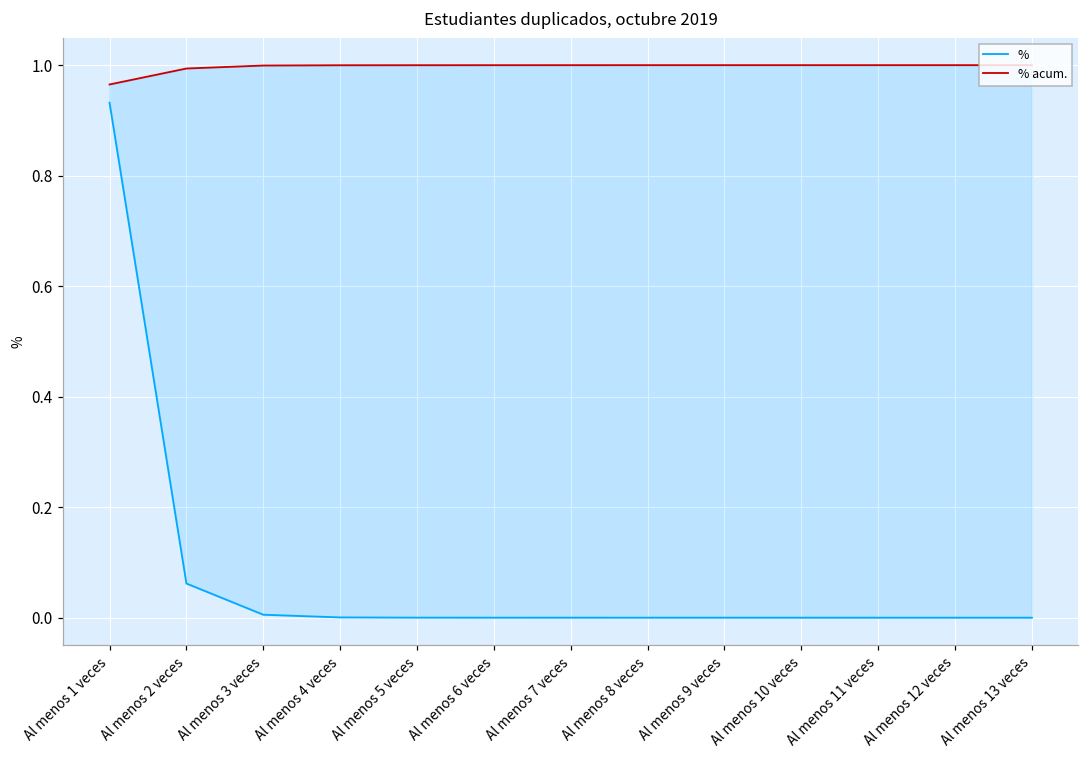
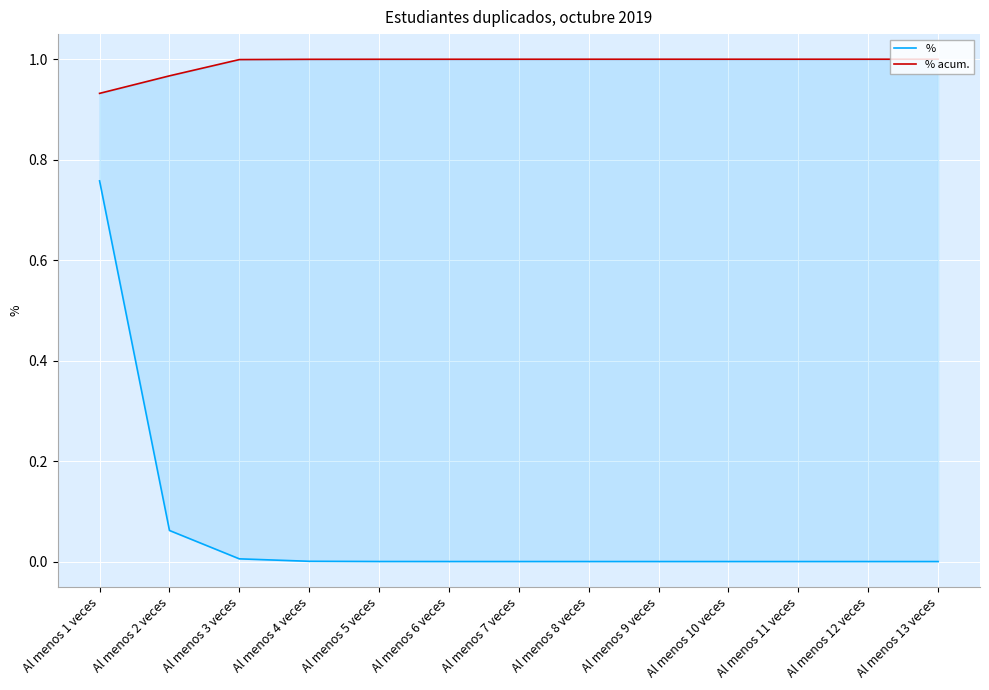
  {
    "%": {
-     "Al menos 1 veces": 0.93,
+     "Al menos 1 veces": 0.76,
      "Al menos 2 veces": 0.06,
      "Al menos 3 veces": 0.01,
      "Al menos 4 veces": 0.00,
      "Al menos 5 veces": 0.00,
      "Al menos 6 veces": 0.00,
      "Al menos 7 veces": 0.00,
      "Al menos 8 veces": 0.00,
      "Al menos 9 veces": 0.00,
      "Al menos 10 veces": 0.00,
      "Al menos 11 veces": 0.00,
      "Al menos 12 veces": 0.00,
      "Al menos 13 veces": 0.00
    },
    "% acum.": {
-     "Al menos 1 veces": 0.97,
-     "Al menos 2 veces": 0.99,
+     "Al menos 1 veces": 0.93,
+     "Al menos 2 veces": 0.97,
      "Al menos 3 veces": 1.00,
      "Al menos 4 veces": 1.00,
      "Al menos 5 veces": 1.00,
      "Al menos 6 veces": 1.00,
      "Al menos 7 veces": 1.00,
      "Al menos 8 veces": 1.00,
      "Al menos 9 veces": 1.00,
      "Al menos 10 veces": 1.00,
      "Al menos 11 veces": 1.00,
      "Al menos 12 veces": 1.00
    }
  }
